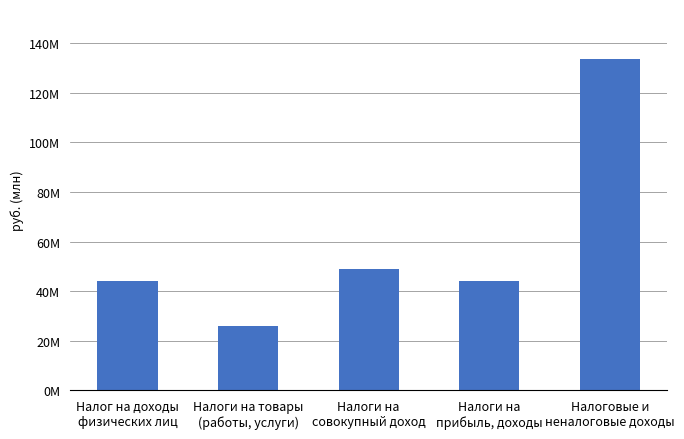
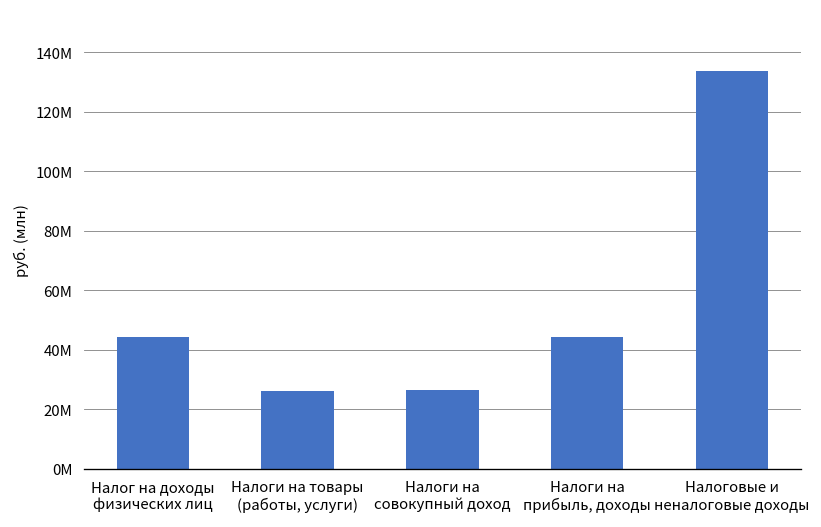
  {
    "Налог на доходы физических лиц": 44000000,
    "Налоги на товары (работы, услуги)": 26000000,
-   "Налоги на совокупный доход": 49000000,
+   "Налоги на совокупный доход": 27000000,
    "Налоги на прибыль, доходы": 44000000,
    "Налоговые и неналоговые доходы": 134000000
  }
